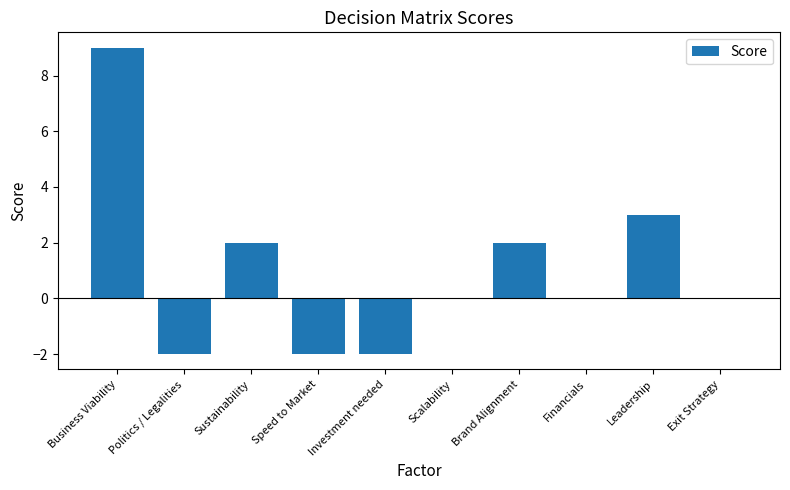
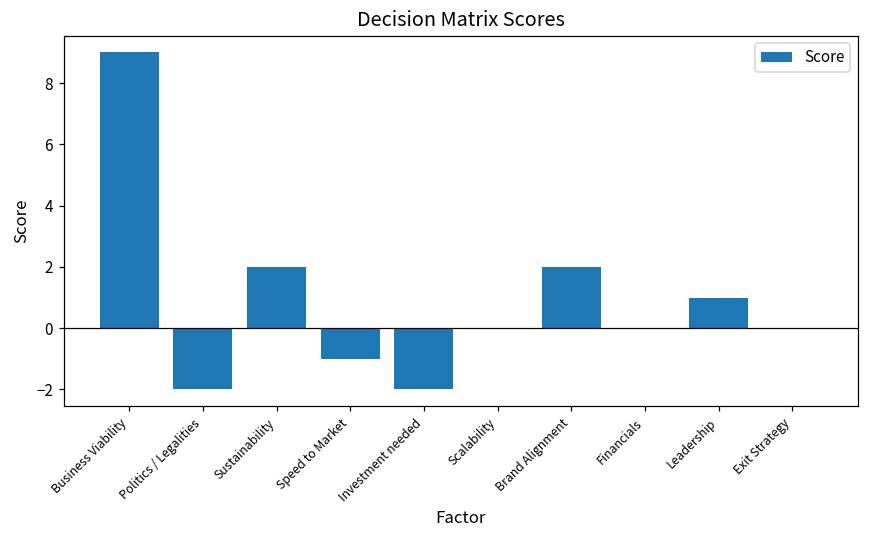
  {
    "Business Viability": 9,
    "Politics / Legalities": -2,
    "Sustainability": 2,
-   "Speed to Market": -2,
+   "Speed to Market": -1,
    "Investment needed": -2,
    "Scalability": 0,
    "Brand Alignment": 2,
    "Financials": 0,
-   "Leadership": 3,
+   "Leadership": 1,
    "Exit Strategy": 0
  }
